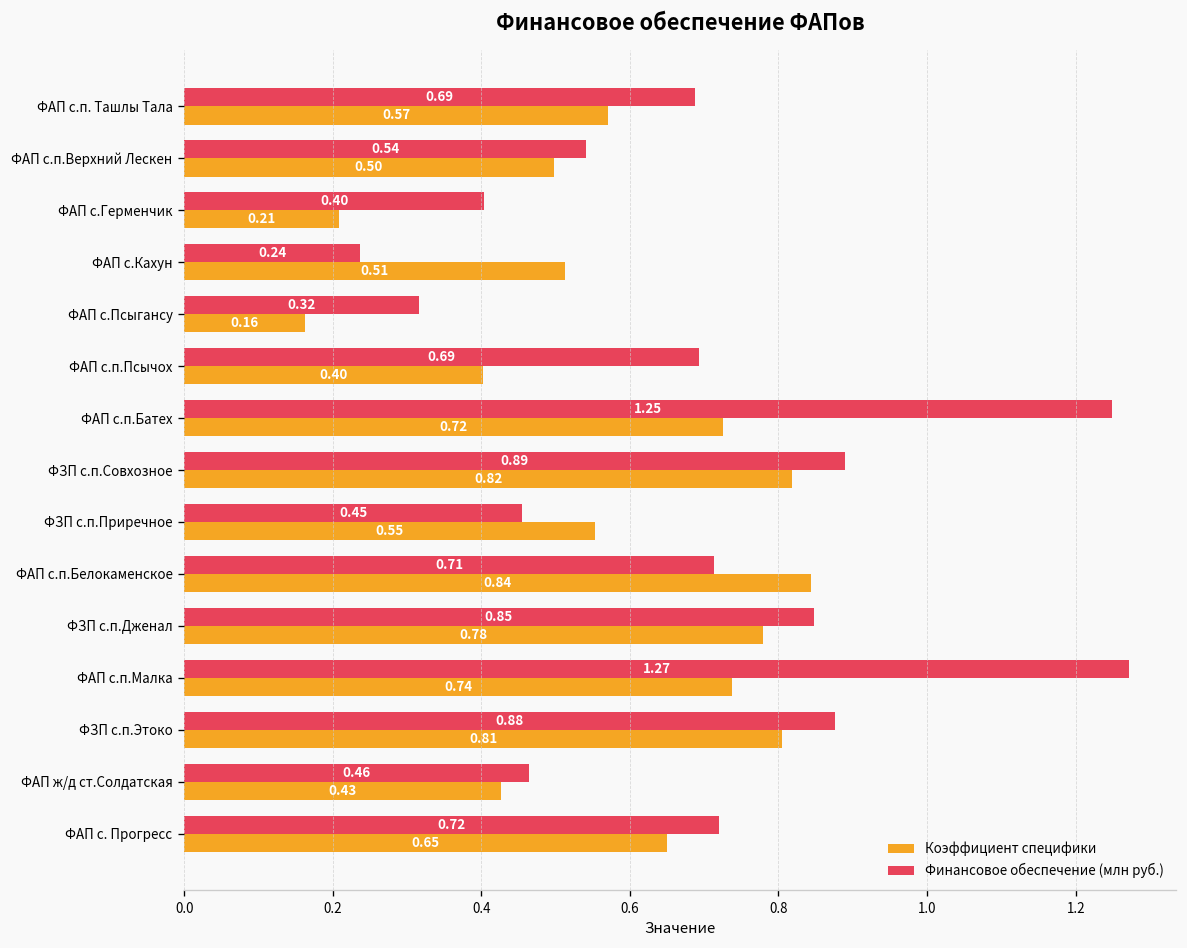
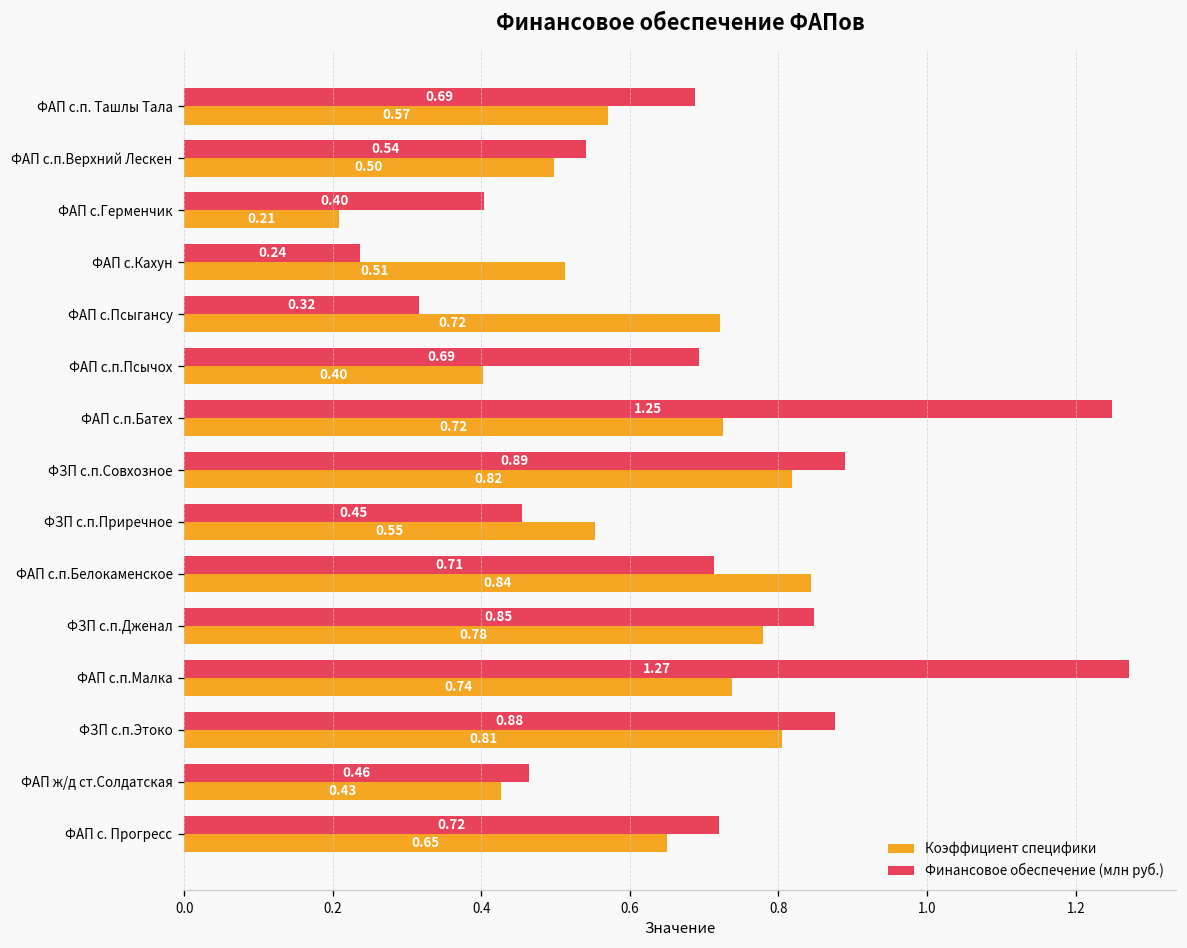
  {
    "Коэффициент специфики": {
      "ФАП с.п. Ташлы Тала": 0.57,
      "ФАП с.п.Верхний Лескен": 0.50,
      "ФАП с.Герменчик": 0.21,
      "ФАП с.Кахун": 0.51,
-     "ФАП с.Псыгансу": 0.16,
+     "ФАП с.Псыгансу": 0.72,
      "ФАП с.п.Псычох": 0.40,
      "ФАП с.п.Батех": 0.72,
      "ФЗП с.п.Совхозное": 0.82,
      "ФЗП с.п.Приречное": 0.55,
      "ФАП с.п.Белокаменское": 0.84,
      "ФЗП с.п.Дженал": 0.78,
      "ФАП с.п.Малка": 0.74,
      "ФЗП с.п.Этоко": 0.81,
      "ФАП ж/д ст.Солдатская": 0.43,
      "ФАП с. Прогресс": 0.65
    },
    "Финансовое обеспечение (млн руб.)": {
      "ФАП с.п. Ташлы Тала": 0.69,
      "ФАП с.п.Верхний Лескен": 0.54,
      "ФАП с.Герменчик": 0.40,
      "ФАП с.Кахун": 0.24,
      "ФАП с.Псыгансу": 0.32,
      "ФАП с.п.Псычох": 0.69,
      "ФАП с.п.Батех": 1.25,
      "ФЗП с.п.Совхозное": 0.89,
      "ФЗП с.п.Приречное": 0.45,
      "ФАП с.п.Белокаменское": 0.71,
      "ФЗП с.п.Дженал": 0.85,
      "ФАП с.п.Малка": 1.27,
      "ФЗП с.п.Этоко": 0.88,
      "ФАП ж/д ст.Солдатская": 0.46,
      "ФАП с. Прогресс": 0.72
    }
  }
